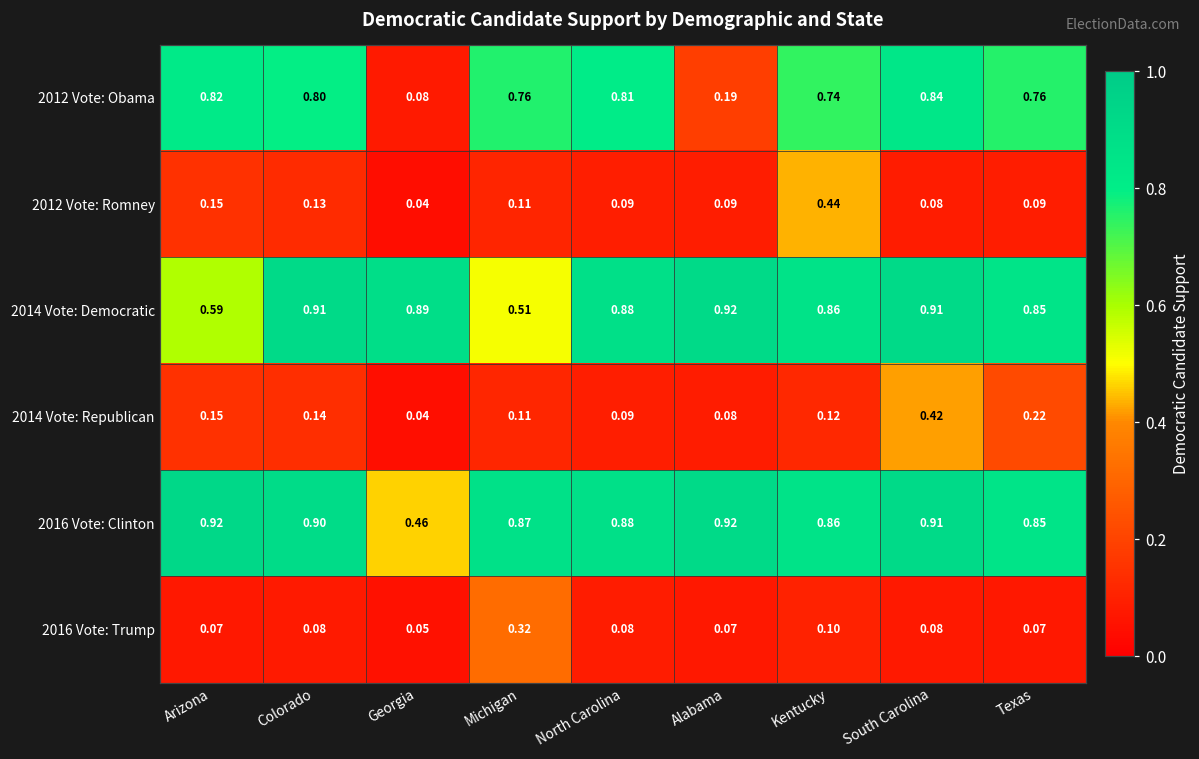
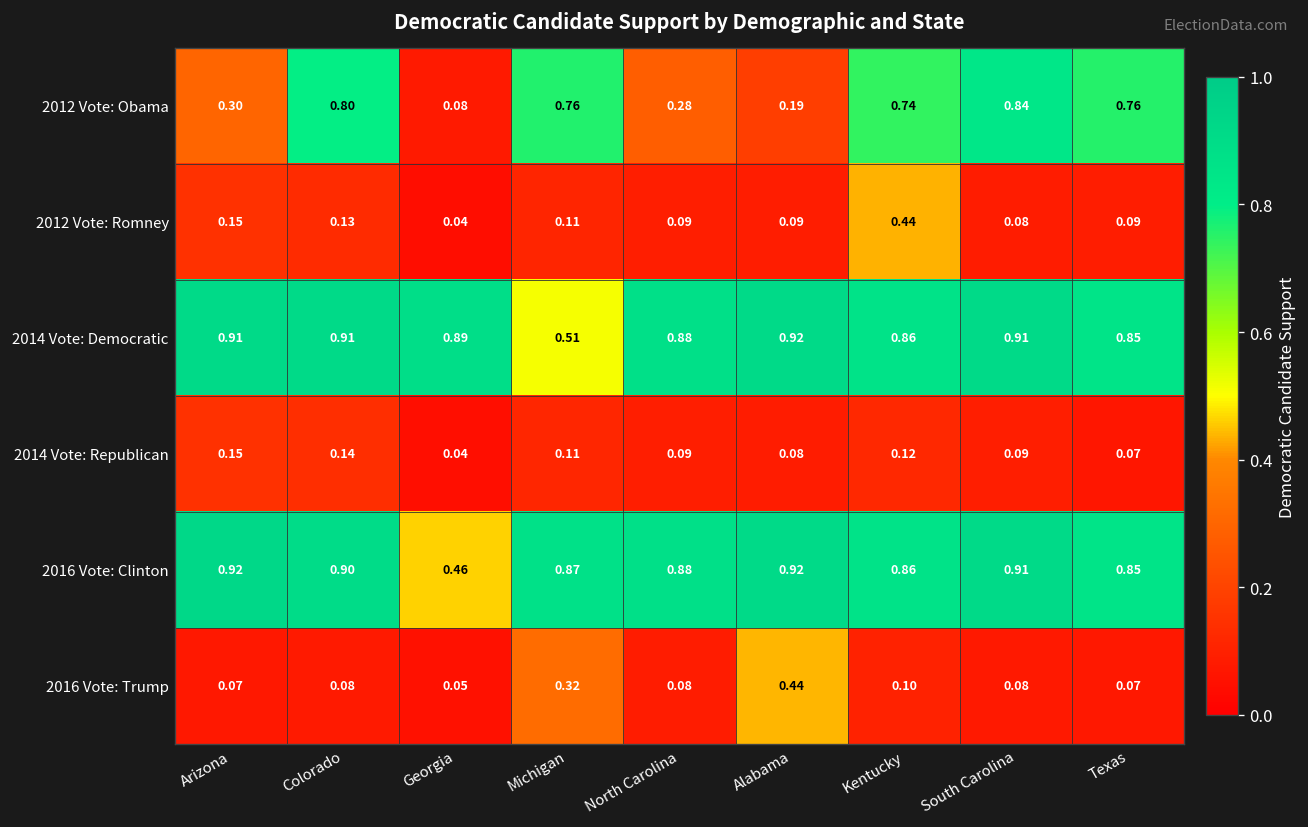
  {
    "2012 Vote: Obama": {
-     "Arizona": 0.82,
+     "Arizona": 0.30,
      "Colorado": 0.80,
      "Georgia": 0.08,
      "Michigan": 0.76,
-     "North Carolina": 0.81,
+     "North Carolina": 0.28,
      "Alabama": 0.19,
      "Kentucky": 0.74,
      "South Carolina": 0.84,
      "Texas": 0.76
    },
    "2012 Vote: Romney": {
      "Arizona": 0.15,
      "Colorado": 0.13,
      "Georgia": 0.04,
      "Michigan": 0.11,
      "North Carolina": 0.09,
      "Alabama": 0.09,
      "Kentucky": 0.44,
      "South Carolina": 0.08,
      "Texas": 0.09
    },
    "2014 Vote: Democratic": {
-     "Arizona": 0.59,
+     "Arizona": 0.91,
      "Colorado": 0.91,
      "Georgia": 0.89,
      "Michigan": 0.51,
      "North Carolina": 0.88,
      "Alabama": 0.92,
      "Kentucky": 0.86,
      "South Carolina": 0.91,
      "Texas": 0.85
    },
    "2014 Vote: Republican": {
      "Arizona": 0.15,
      "Colorado": 0.14,
      "Georgia": 0.04,
      "Michigan": 0.11,
      "North Carolina": 0.09,
      "Alabama": 0.08,
      "Kentucky": 0.12,
-     "South Carolina": 0.42,
-     "Texas": 0.22
+     "South Carolina": 0.09,
+     "Texas": 0.07
    },
    "2016 Vote: Clinton": {
      "Arizona": 0.92,
      "Colorado": 0.90,
      "Georgia": 0.46,
      "Michigan": 0.87,
      "North Carolina": 0.88,
      "Alabama": 0.92,
      "Kentucky": 0.86,
      "South Carolina": 0.91,
      "Texas": 0.85
    },
    "2016 Vote: Trump": {
      "Arizona": 0.07,
      "Colorado": 0.08,
      "Georgia": 0.05,
      "Michigan": 0.32,
      "North Carolina": 0.08,
-     "Alabama": 0.07,
+     "Alabama": 0.44,
      "Kentucky": 0.10,
      "South Carolina": 0.08,
      "Texas": 0.07
    }
  }
